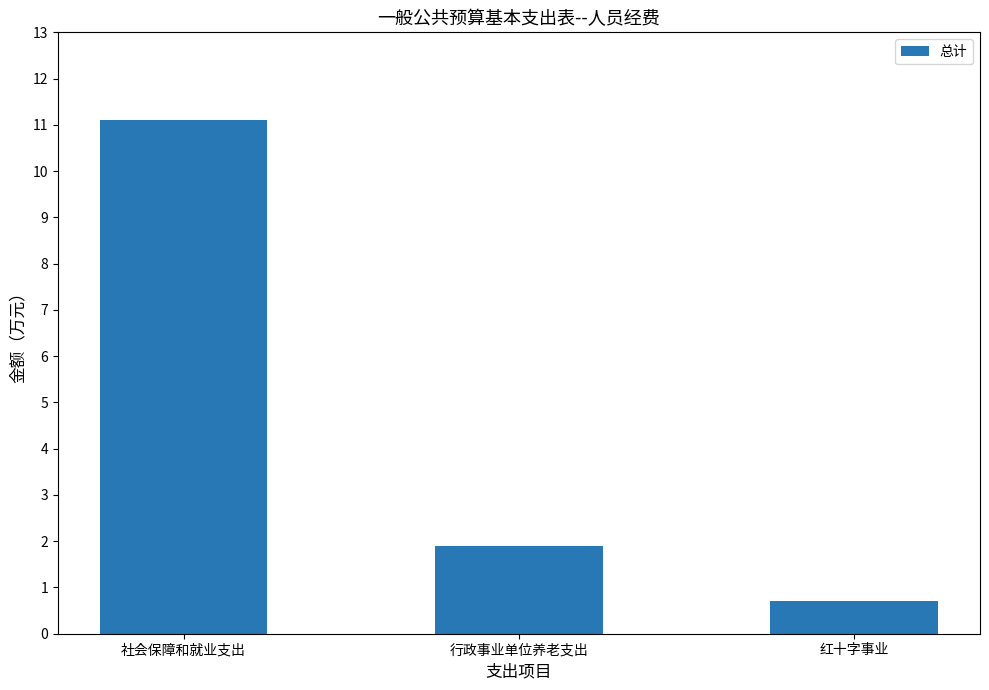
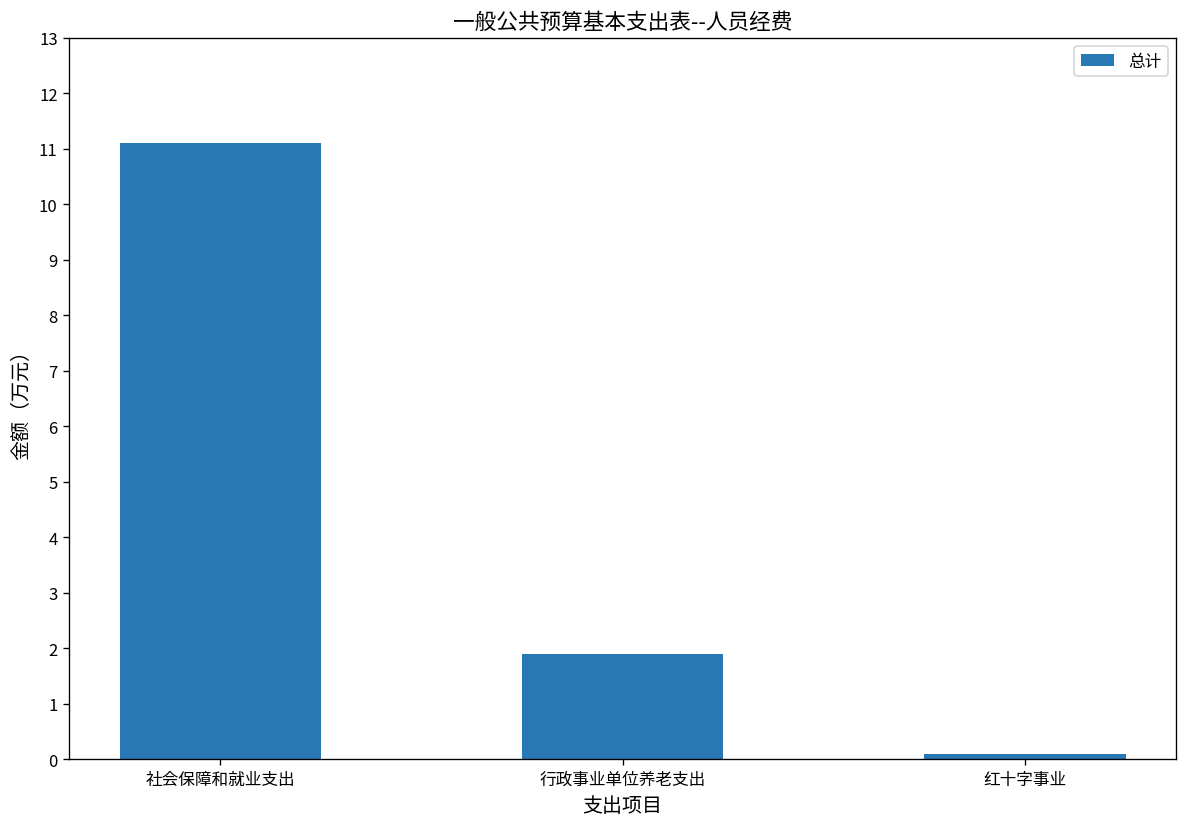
  {
    "社会保障和就业支出": 11.1,
    "行政事业单位养老支出": 1.9,
-   "红十字事业": 0.7
+   "红十字事业": 0.1
  }
